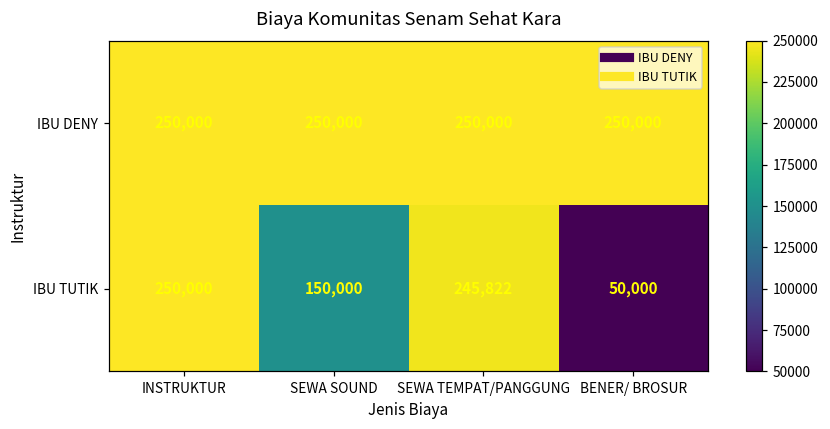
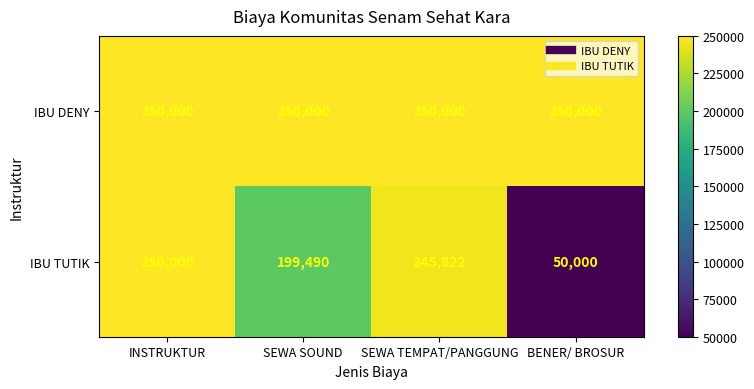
  {
    "IBU TUTIK": {
-     "SEWA SOUND": "150,000",
+     "SEWA SOUND": "199,490",
      "BENER/ BROSUR": "50,000"
    }
  }
